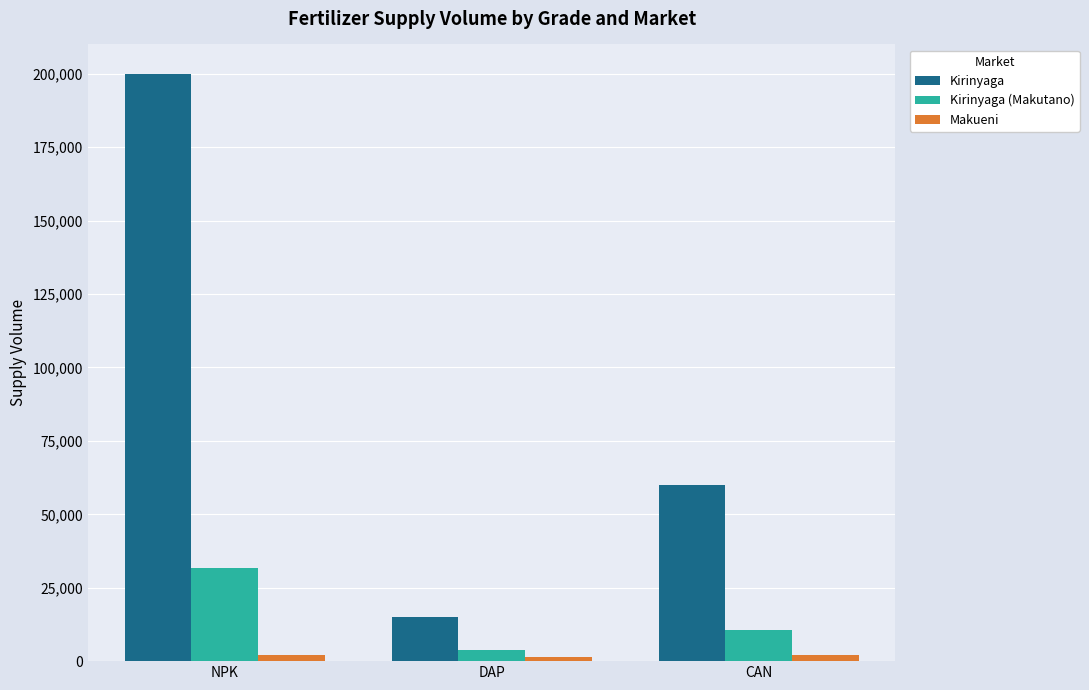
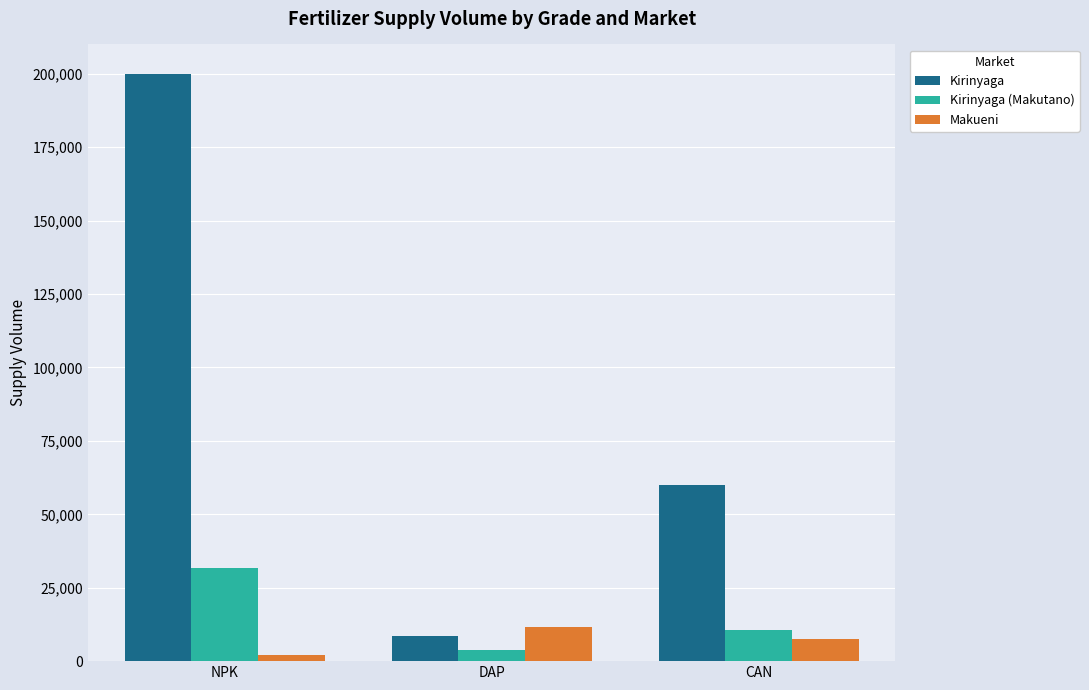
  {
    "Kirinyaga": {
      "NPK": "200,000",
-     "DAP": "15,000",
+     "DAP": "8,000",
      "CAN": "60,000"
    },
    "Kirinyaga (Makutano)": {
      "NPK": "32,000",
      "DAP": "4,000",
      "CAN": "11,000"
    },
    "Makueni": {
      "NPK": "2,000",
-     "DAP": "2,000",
-     "CAN": "2,000"
+     "DAP": "12,000",
+     "CAN": "8,000"
    }
  }
